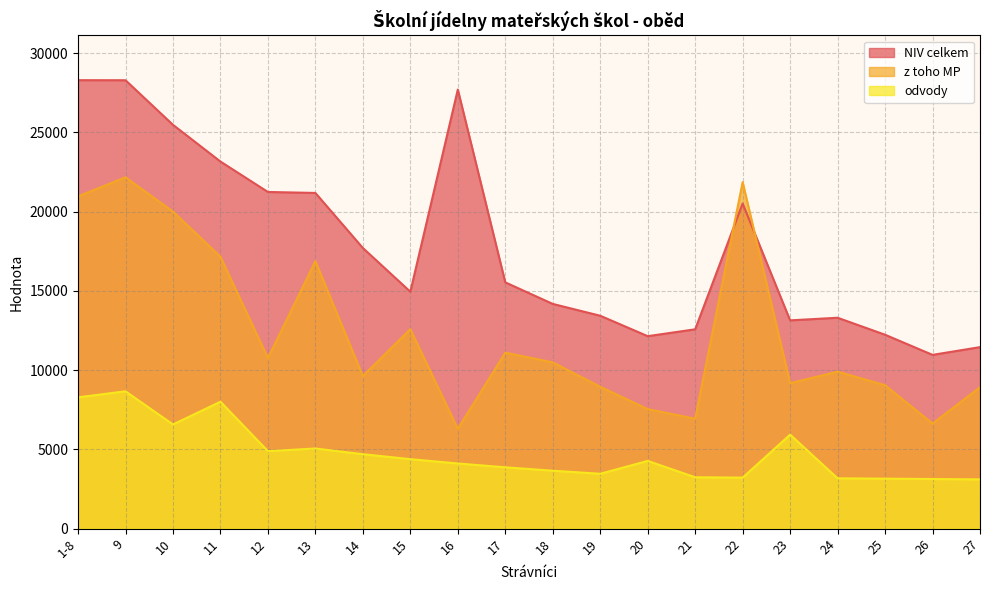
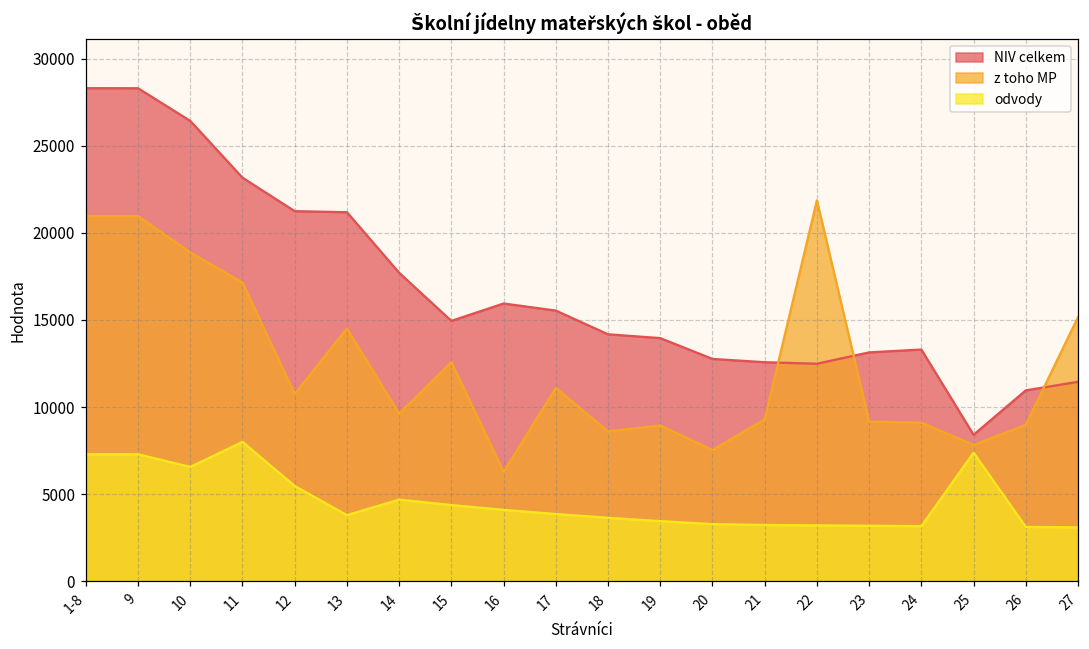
  {
    "NIV celkem": {
      "1-8": 28300,
      "9": 28300,
-     "10": 25500,
+     "10": 26400,
      "11": 23200,
      "12": 21200,
      "13": 21200,
      "14": 17700,
      "15": 14900,
-     "16": 27700,
+     "16": 15900,
      "17": 15500,
      "18": 14200,
-     "19": 13400,
-     "20": 12100,
+     "19": 14000,
+     "20": 12800,
      "21": 12600,
-     "22": 20500,
+     "22": 12500,
      "23": 13100,
      "24": 13300,
-     "25": 12200,
+     "25": 8400,
      "26": 11000,
      "27": 11500
    },
    "z toho MP": {
      "1-8": 21000,
-     "9": 22200,
-     "10": 20000,
+     "9": 21000,
+     "10": 18900,
      "11": 17200,
      "12": 10800,
-     "13": 16900,
+     "13": 14500,
      "14": 9600,
      "15": 12600,
      "16": 6300,
      "17": 11100,
-     "18": 10500,
+     "18": 8600,
      "19": 8900,
      "20": 7500,
-     "21": 6900,
+     "21": 9300,
      "22": 21900,
      "23": 9200,
-     "24": 9900,
-     "25": 9000,
-     "26": 6600,
-     "27": 8900
+     "24": 9100,
+     "25": 7800,
+     "26": 9000,
+     "27": 15200
    },
    "odvody": {
-     "1-8": 8300,
-     "9": 8700,
+     "1-8": 7300,
+     "9": 7300,
      "10": 6600,
      "11": 8000,
-     "12": 4900,
-     "13": 5100,
+     "12": 5500,
+     "13": 3800,
      "14": 4700,
      "15": 4400,
      "16": 4100,
      "17": 3900,
      "18": 3700,
      "19": 3500,
-     "20": 4300,
+     "20": 3300,
      "21": 3200,
      "22": 3200,
-     "23": 5900,
+     "23": 3200,
      "24": 3200,
-     "25": 3100,
+     "25": 7400,
      "26": 3100,
      "27": 3100
    }
  }
